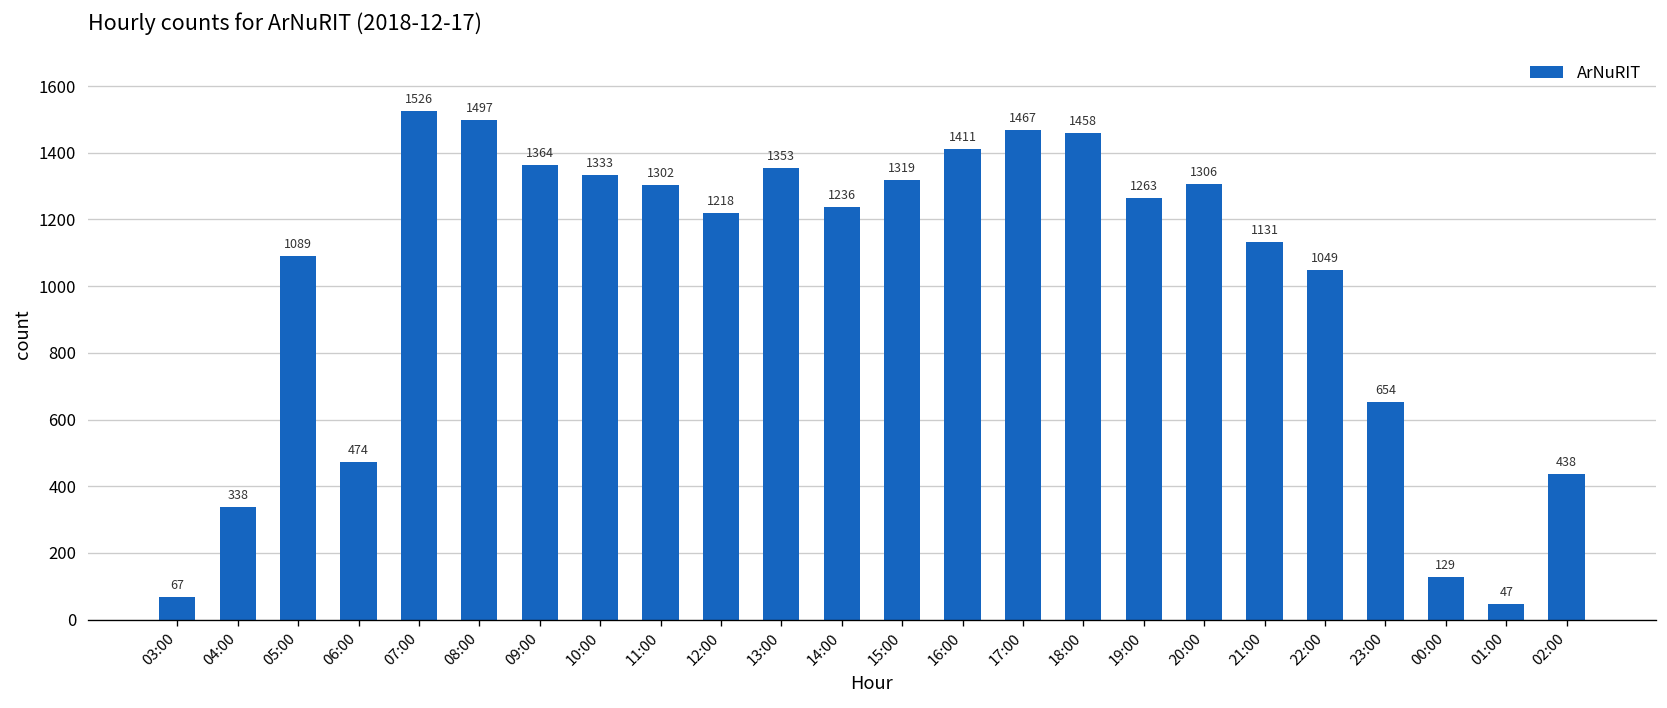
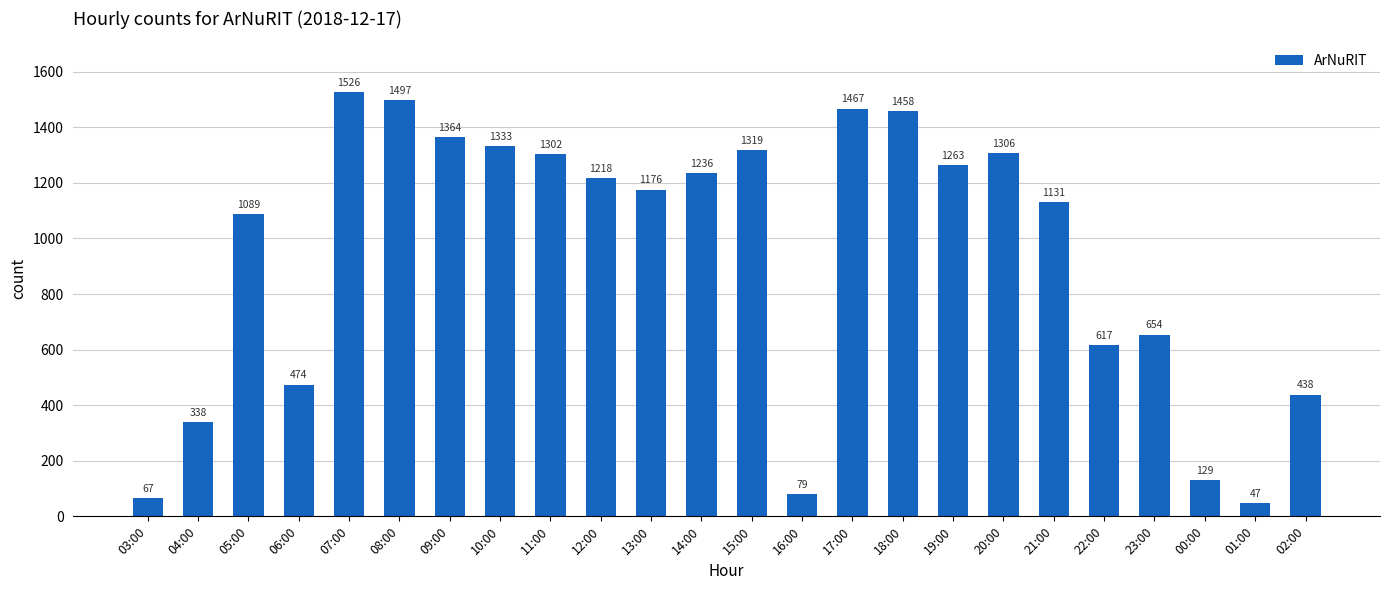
  {
    "03:00": 67,
    "04:00": 338,
    "05:00": 1089,
    "06:00": 474,
    "07:00": 1526,
    "08:00": 1497,
    "09:00": 1364,
    "10:00": 1333,
    "11:00": 1302,
    "12:00": 1218,
-   "13:00": 1353,
+   "13:00": 1176,
    "14:00": 1236,
    "15:00": 1319,
-   "16:00": 1411,
+   "16:00": 79,
    "17:00": 1467,
    "18:00": 1458,
    "19:00": 1263,
    "20:00": 1306,
    "21:00": 1131,
-   "22:00": 1049,
+   "22:00": 617,
    "23:00": 654,
    "00:00": 129,
    "01:00": 47,
    "02:00": 438
  }
